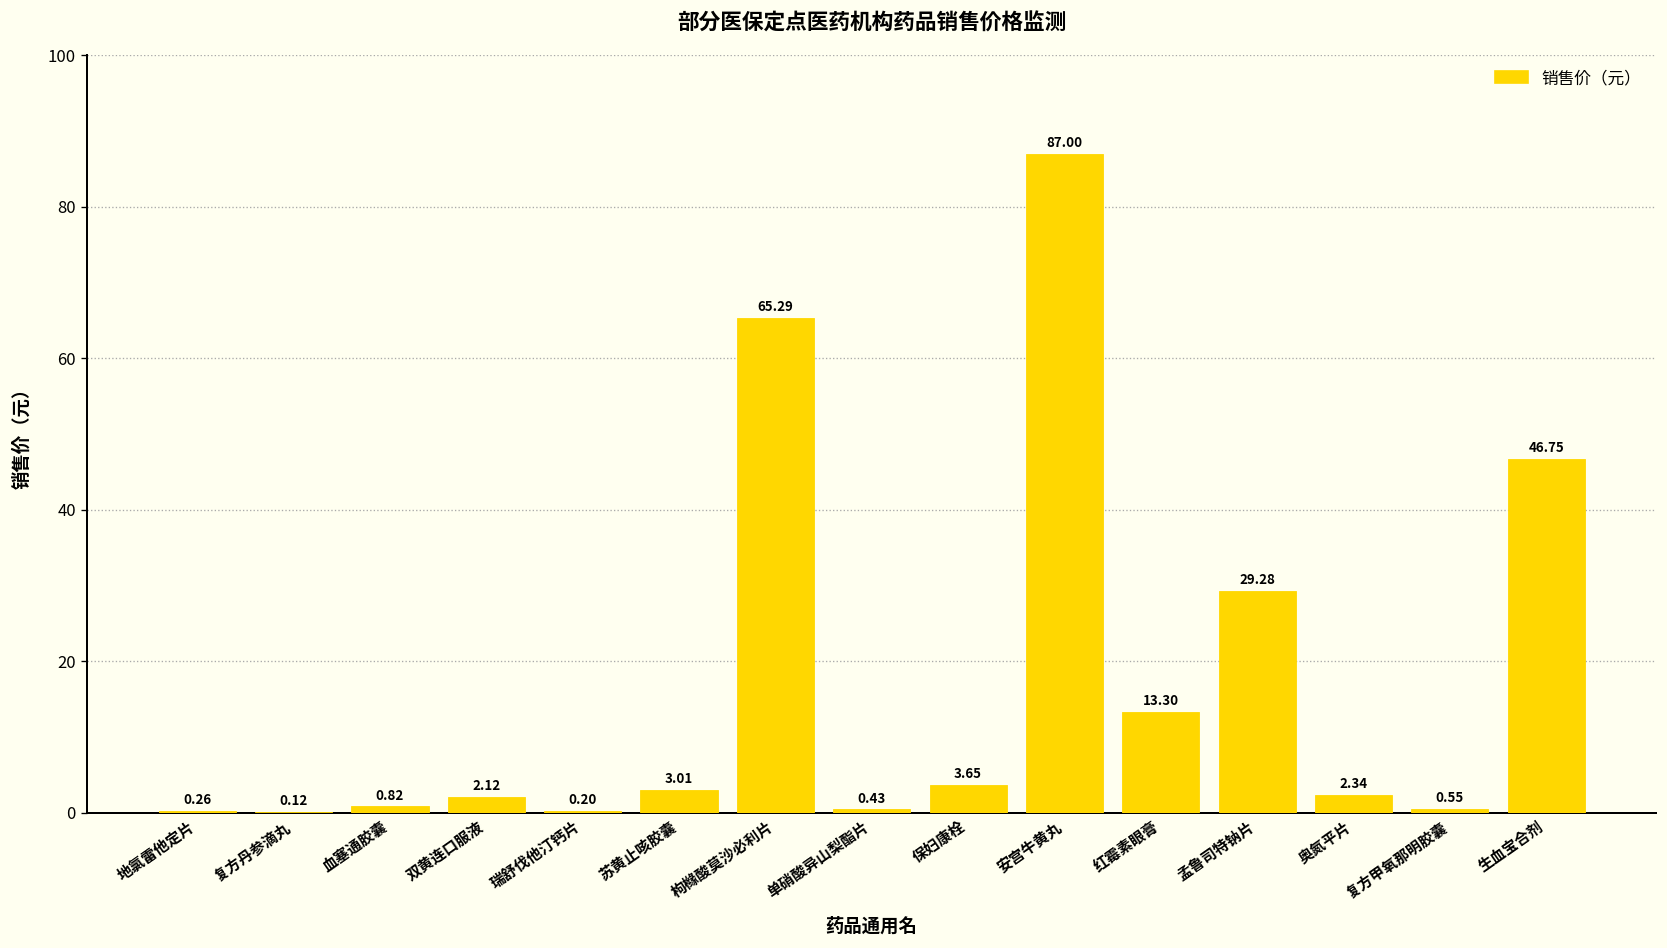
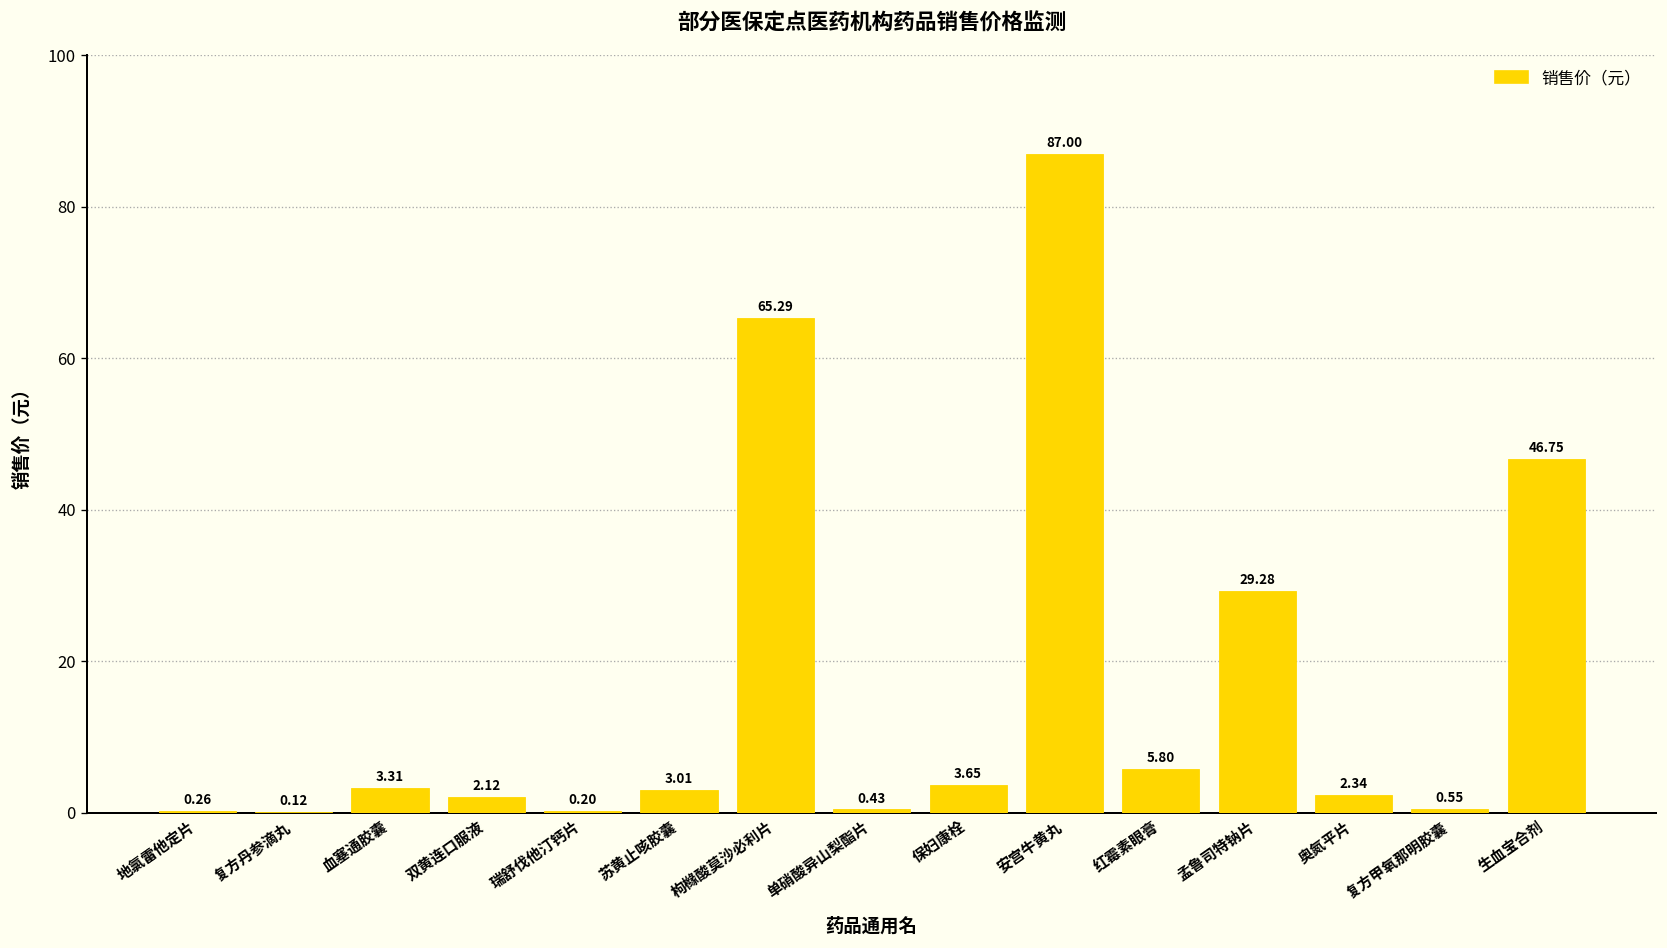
  {
    "地氯雷他定片": 0.26,
    "复方丹参滴丸": 0.12,
-   "血塞通胶囊": 0.82,
+   "血塞通胶囊": 3.31,
    "双黄连口服液": 2.12,
    "瑞舒伐他汀钙片": 0.20,
    "苏黄止咳胶囊": 3.01,
    "枸橼酸莫沙必利片": 65.29,
    "单硝酸异山梨酯片": 0.43,
    "保妇康栓": 3.65,
    "安宫牛黄丸": 87.00,
-   "红霉素眼膏": 13.30,
+   "红霉素眼膏": 5.80,
    "孟鲁司特钠片": 29.28,
    "奥氮平片": 2.34,
    "复方甲氧那明胶囊": 0.55,
    "生血宝合剂": 46.75
  }
